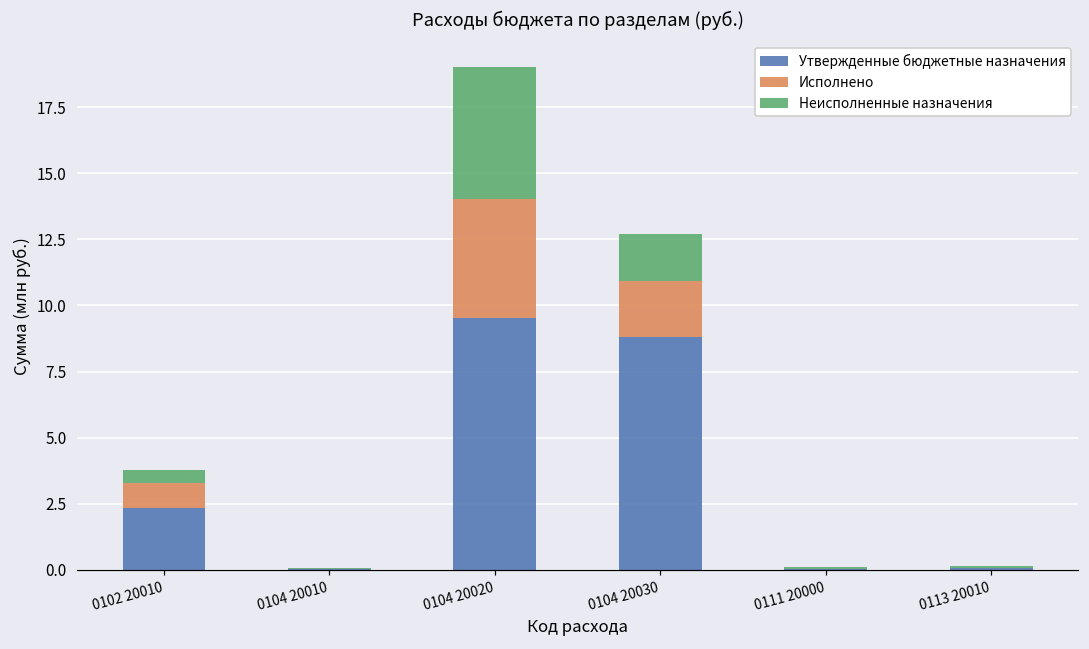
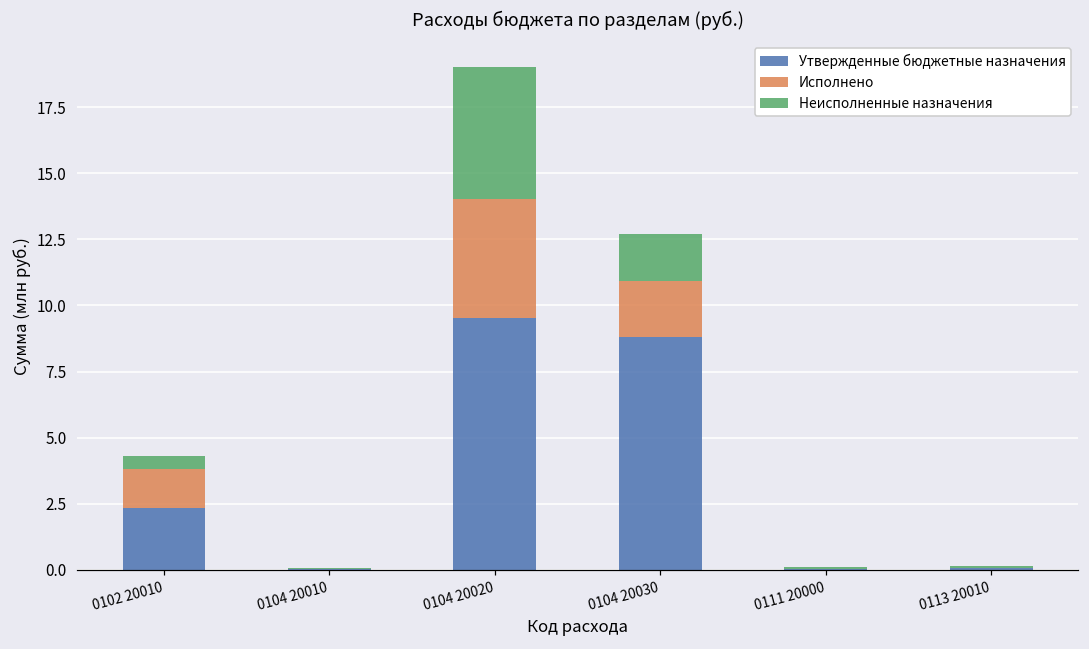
  {
    "Утвержденные бюджетные назначения": {
      "0102 20010": 2.4,
      "0104 20020": 9.5,
      "0104 20030": 8.8
    },
    "Исполнено": {
-     "0102 20010": 0.9,
+     "0102 20010": 1.5,
      "0104 20020": 4.5,
      "0104 20030": 2.1,
      "0111 20000": 0.0
    },
    "Неисполненные назначения": {
      "0102 20010": 0.5,
      "0104 20020": 5.0,
      "0104 20030": 1.7
    }
  }
